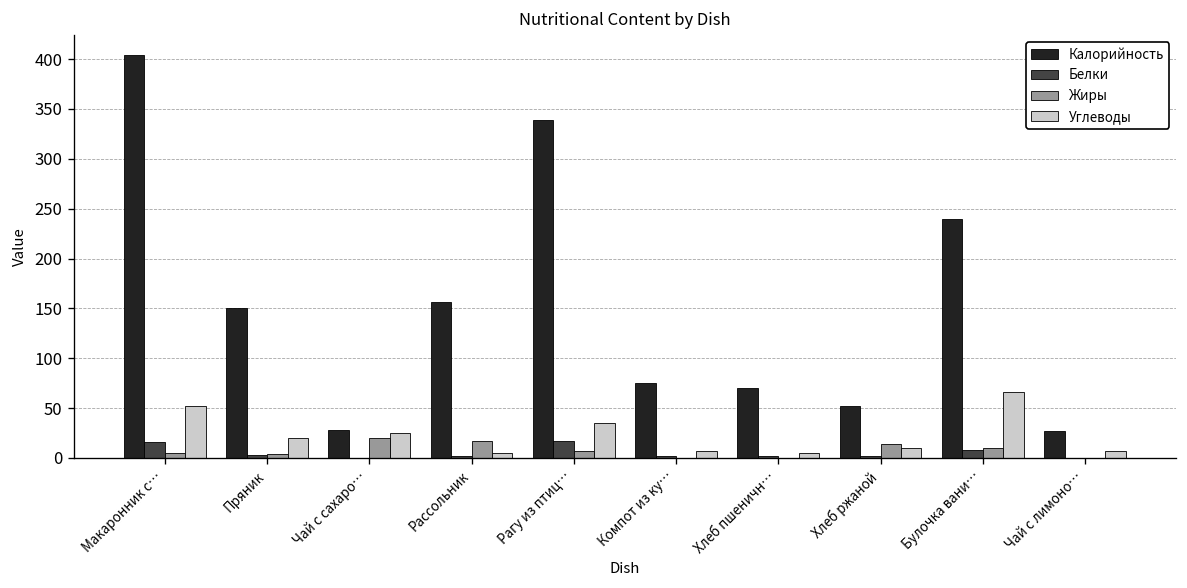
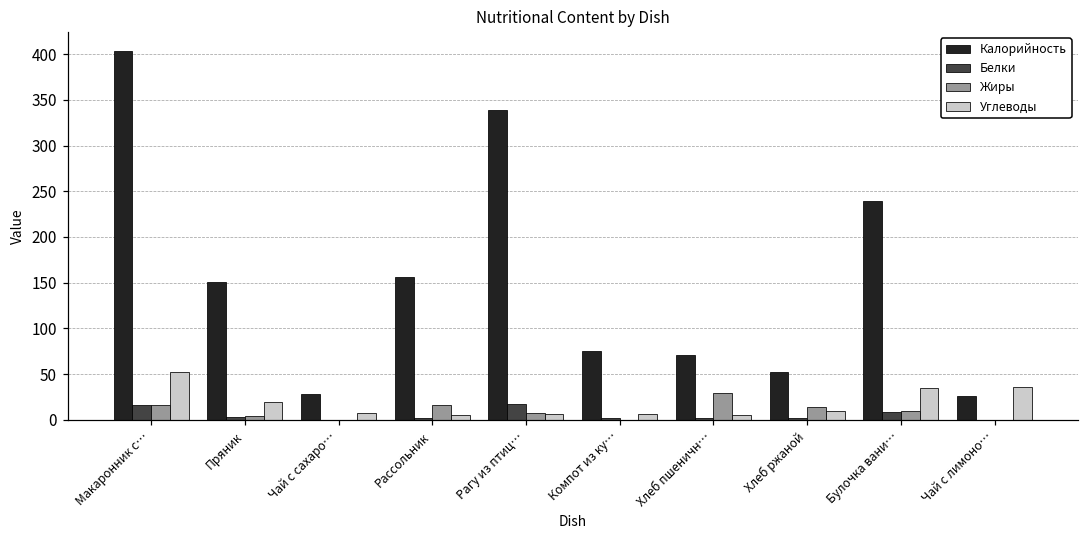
  {
    "Жиры": {
-     "Макаронник с…": 0,
+     "Макаронник с…": 20,
      "Пряник": 0,
-     "Чай с сахаро…": 20,
+     "Чай с сахаро…": 0,
      "Рассольник": 20,
      "Рагу из птиц…": 10,
-     "Хлеб пшеничн…": 0,
+     "Хлеб пшеничн…": 30,
      "Хлеб ржаной": 10,
      "Булочка вани…": 10,
      "Чай с лимоно…": 0
    },
    "Углеводы": {
      "Макаронник с…": 50,
      "Пряник": 20,
-     "Чай с сахаро…": 30,
+     "Чай с сахаро…": 10,
      "Рассольник": 10,
-     "Рагу из птиц…": 30,
+     "Рагу из птиц…": 10,
      "Компот из ку…": 10,
      "Хлеб пшеничн…": 0,
      "Хлеб ржаной": 10,
-     "Булочка вани…": 70,
-     "Чай с лимоно…": 10
+     "Булочка вани…": 30,
+     "Чай с лимоно…": 40
    }
  }
